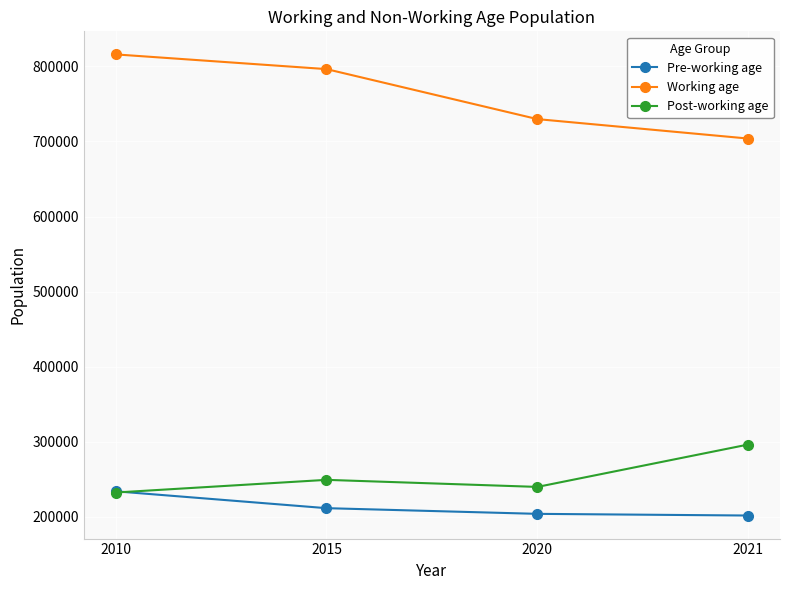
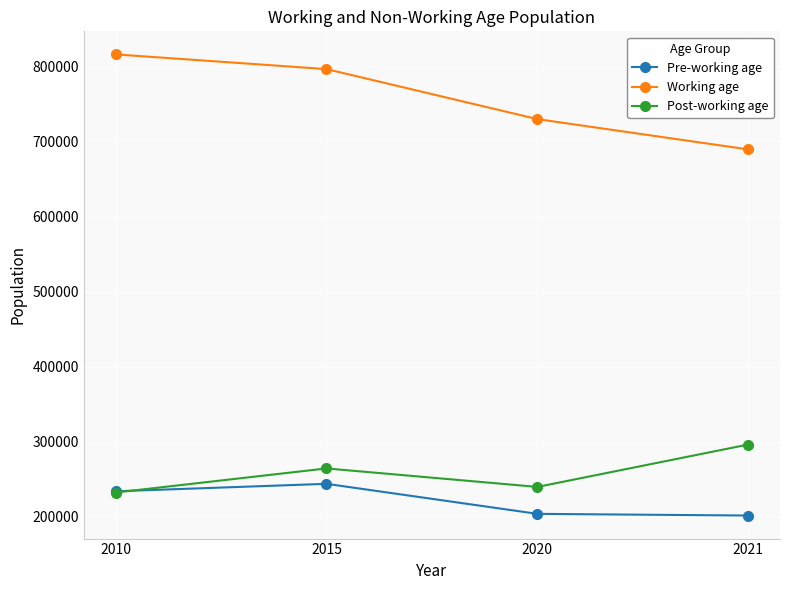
  {
    "Pre-working age": {
-     "2015": 210000,
+     "2015": 240000,
      "2020": 200000,
      "2021": 200000
    },
    "Working age": {
      "2010": 820000,
      "2015": 800000,
      "2020": 730000,
-     "2021": 700000
+     "2021": 690000
    },
    "Post-working age": {
-     "2015": 250000,
+     "2015": 260000,
      "2020": 240000,
      "2021": 300000
    }
  }
